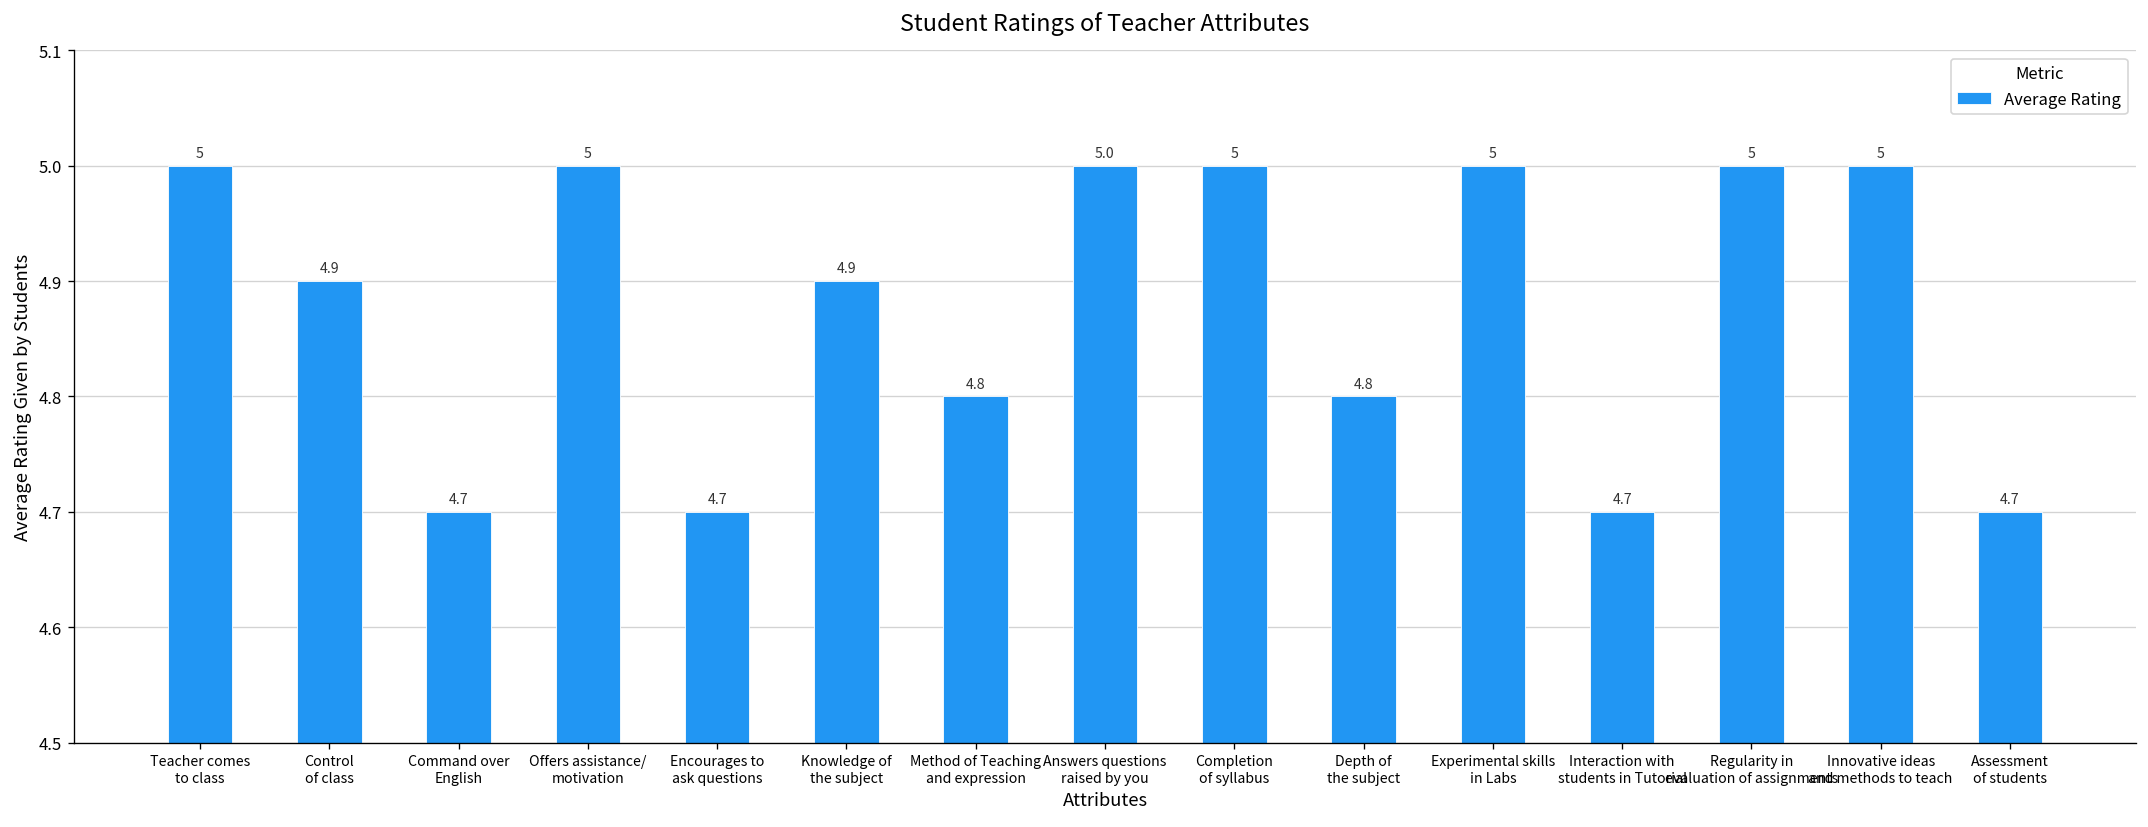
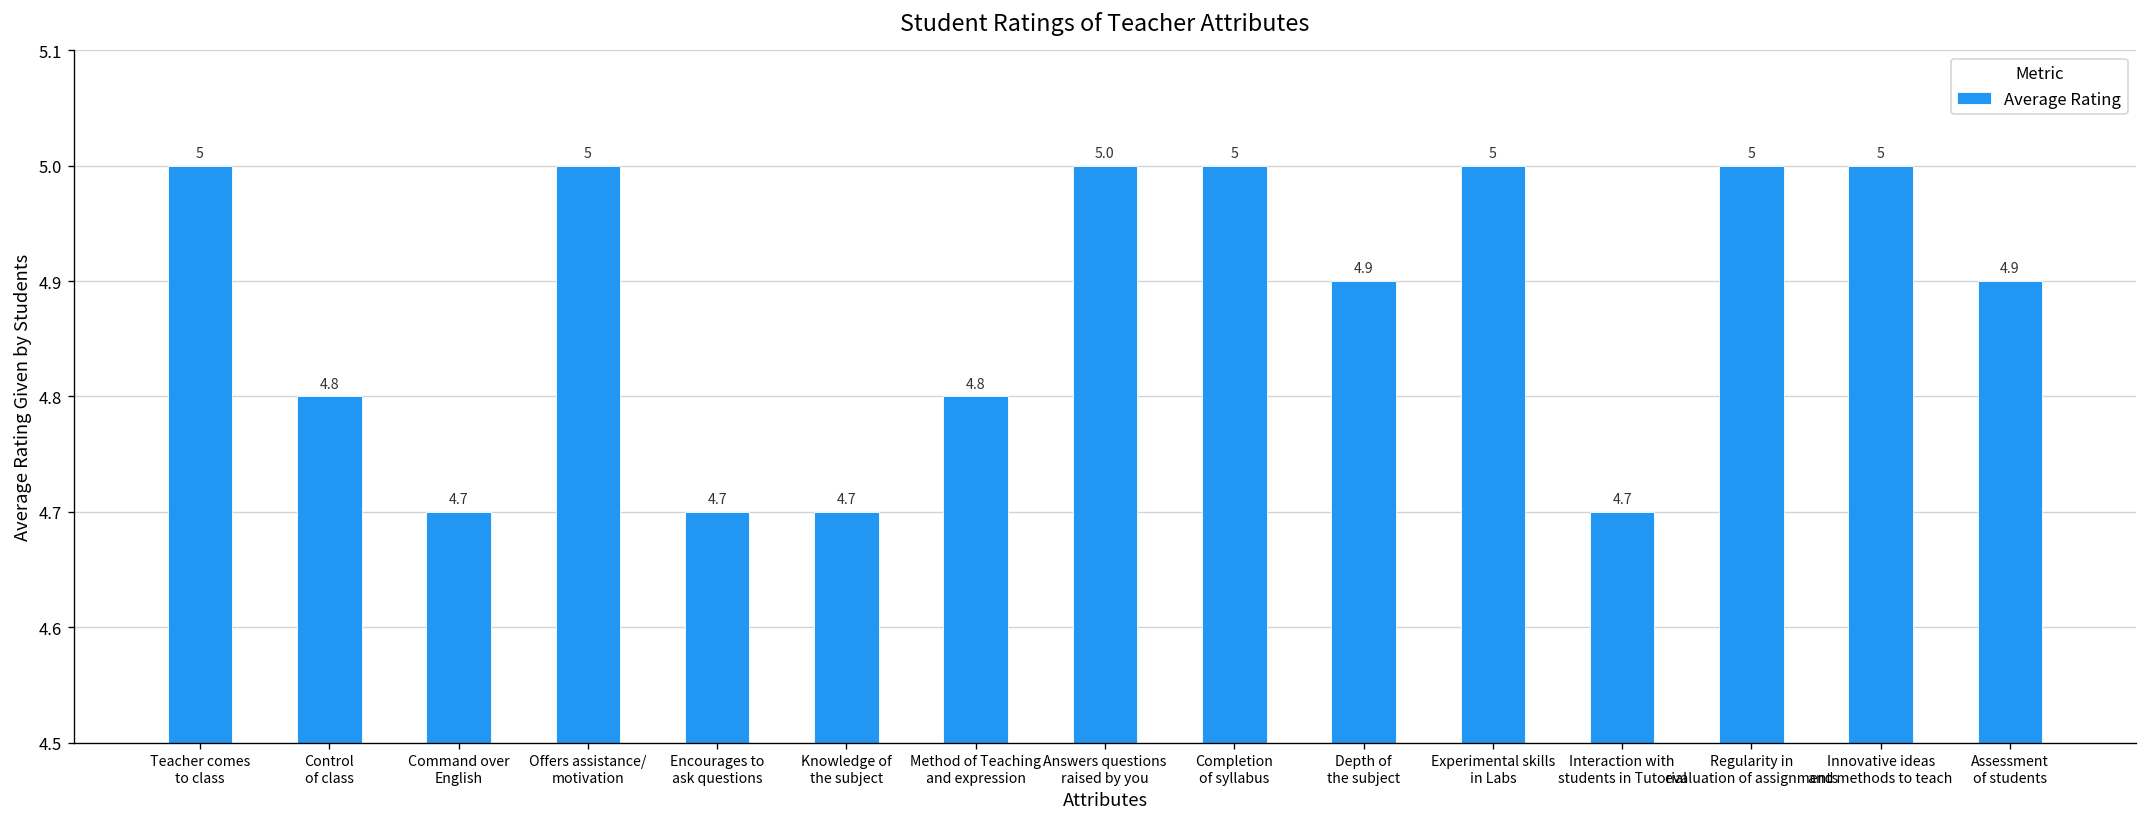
  {
    "Teacher comes to class": 5,
-   "Control of class": 4.9,
+   "Control of class": 4.8,
    "Command over English": 4.7,
    "Offers assistance/ motivation": 5,
    "Encourages to ask questions": 4.7,
-   "Knowledge of the subject": 4.9,
+   "Knowledge of the subject": 4.7,
    "Method of Teaching and expression": 4.8,
    "Answers questions raised by you": 5.0,
    "Completion of syllabus": 5,
-   "Depth of the subject": 4.8,
+   "Depth of the subject": 4.9,
    "Experimental skills in Labs": 5,
-   "Assessment of students": 4.7
+   "Assessment of students": 4.9
  }
